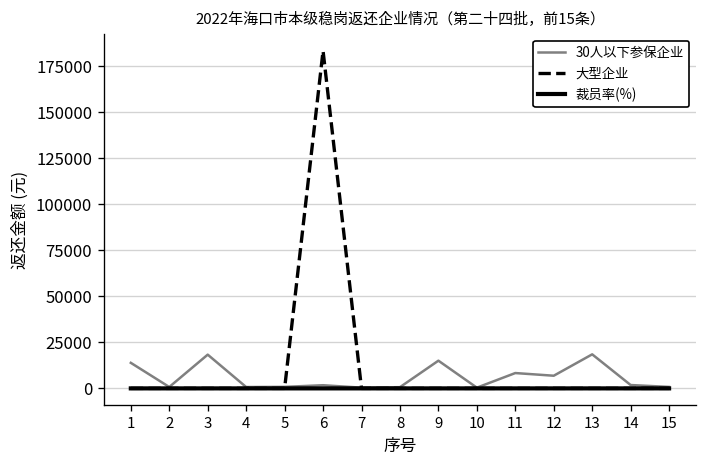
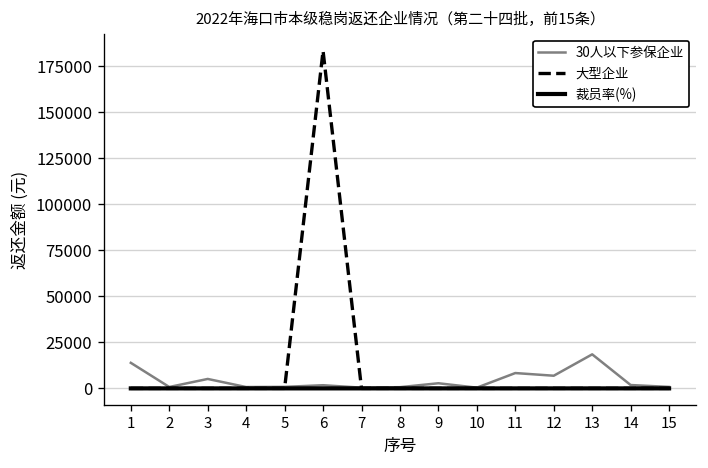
  {
    "30人以下参保企业": {
      "1": 14000,
-     "3": 18000,
+     "3": 5000,
      "6": 2000,
-     "9": 15000,
+     "9": 3000,
      "11": 8000,
      "12": 7000,
      "13": 18000,
      "14": 2000
    }
  }
